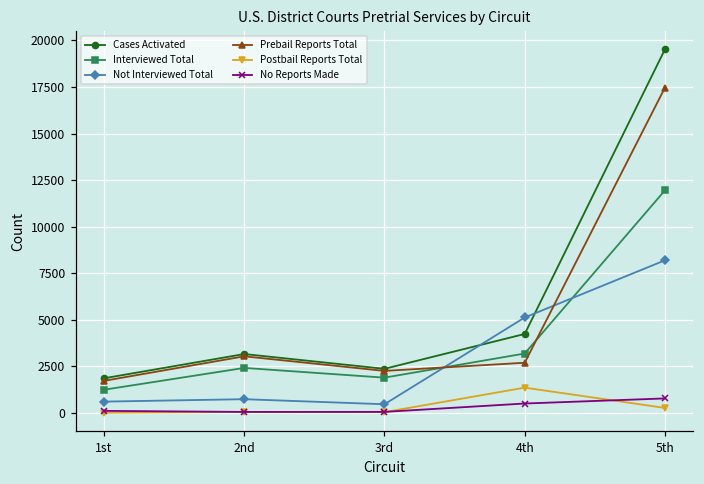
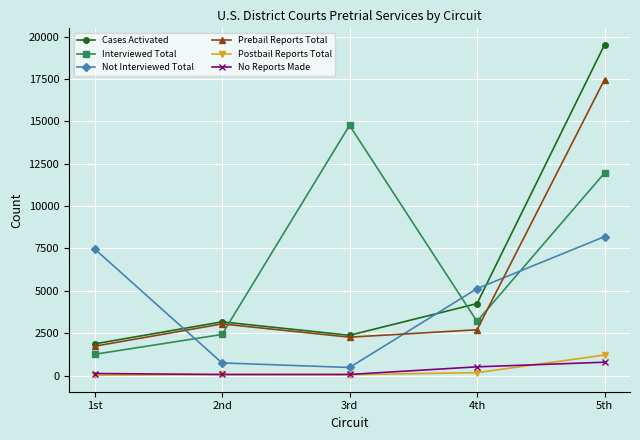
  {
    "Cases Activated": {
      "4th": 4200,
      "5th": 19500
    },
    "Interviewed Total": {
      "1st": 1300,
      "2nd": 2400,
-     "3rd": 1900,
+     "3rd": 14800,
      "4th": 3200,
      "5th": 12000
    },
    "Not Interviewed Total": {
-     "1st": 600,
+     "1st": 7500,
      "2nd": 700,
      "3rd": 500,
      "4th": 5100,
      "5th": 8200
    },
    "Prebail Reports Total": {
      "4th": 2700,
      "5th": 17500
    },
    "Postbail Reports Total": {
-     "4th": 1400,
-     "5th": 300
+     "4th": 200,
+     "5th": 1200
    },
    "No Reports Made": {
      "4th": 500,
      "5th": 800
    }
  }
